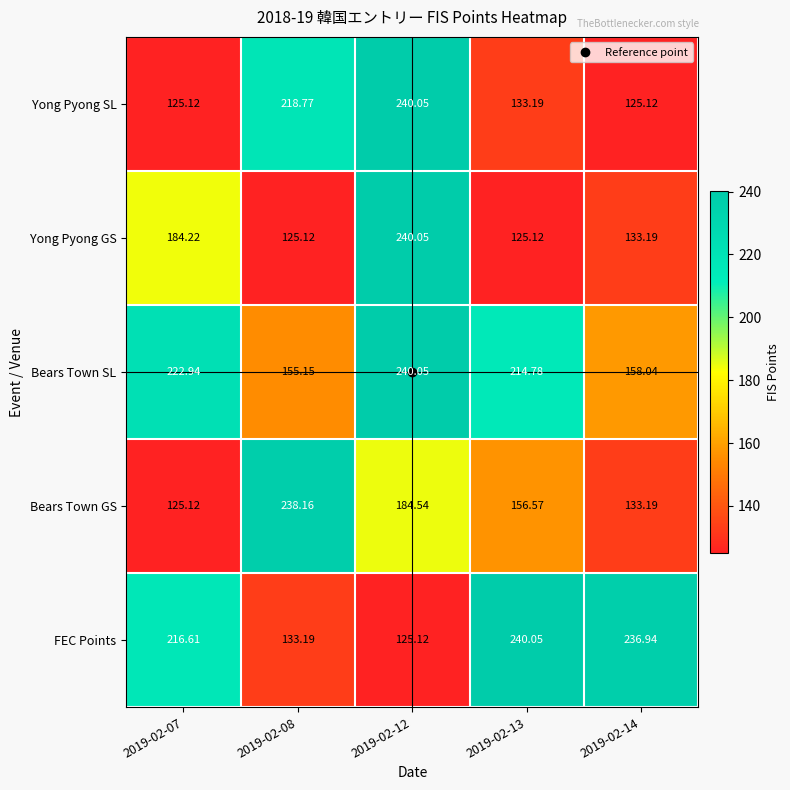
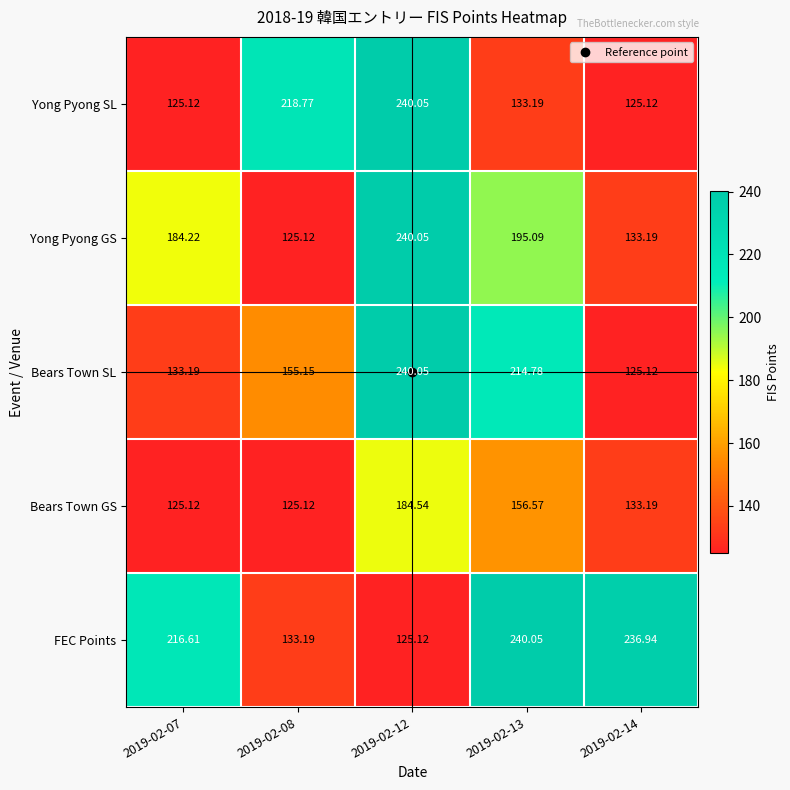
  {
    "Yong Pyong SL": {
      "2019-02-07": 125.12,
      "2019-02-08": 218.77,
      "2019-02-12": 240.05,
      "2019-02-13": 133.19,
      "2019-02-14": 125.12
    },
    "Yong Pyong GS": {
      "2019-02-07": 184.22,
      "2019-02-08": 125.12,
      "2019-02-12": 240.05,
-     "2019-02-13": 125.12,
+     "2019-02-13": 195.09,
      "2019-02-14": 133.19
    },
    "Bears Town SL": {
-     "2019-02-07": 222.94,
+     "2019-02-07": 133.19,
      "2019-02-08": 155.15,
      "2019-02-13": 214.78,
-     "2019-02-14": 158.04
+     "2019-02-14": 125.12
    },
    "Bears Town GS": {
      "2019-02-07": 125.12,
-     "2019-02-08": 238.16,
+     "2019-02-08": 125.12,
      "2019-02-12": 184.54,
      "2019-02-13": 156.57,
      "2019-02-14": 133.19
    },
    "FEC Points": {
      "2019-02-07": 216.61,
      "2019-02-08": 133.19,
      "2019-02-12": 125.12,
      "2019-02-13": 240.05,
      "2019-02-14": 236.94
    }
  }
